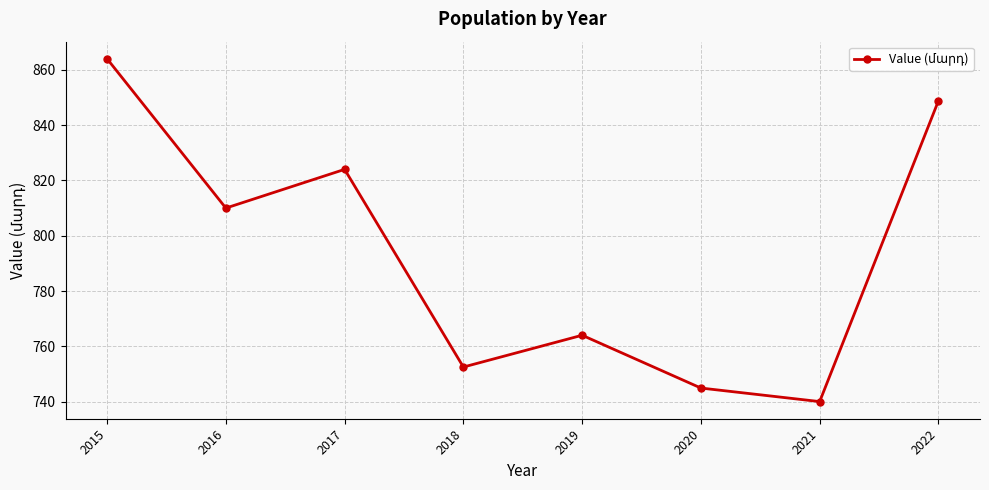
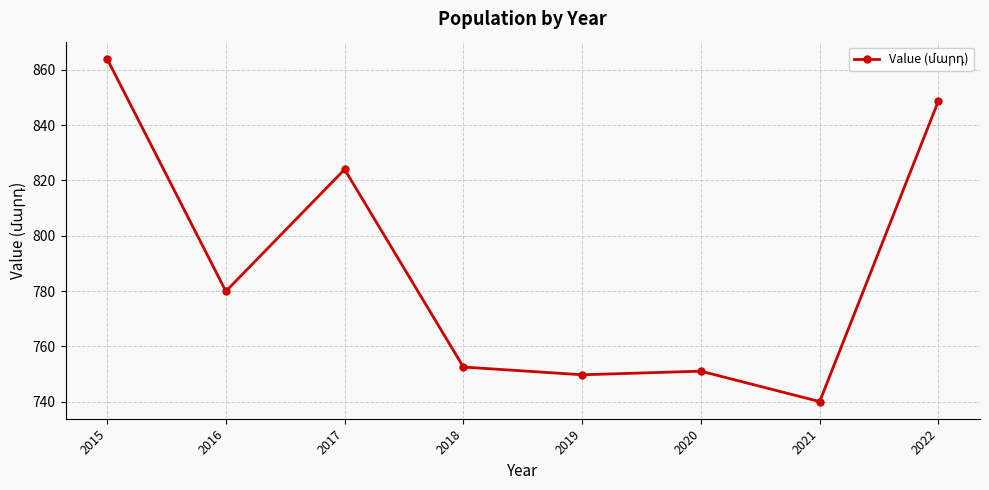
  {
    "2015": 864,
-   "2016": 810,
+   "2016": 780,
    "2017": 824,
    "2018": 753,
-   "2019": 764,
-   "2020": 745,
+   "2019": 750,
+   "2020": 751,
    "2021": 740,
    "2022": 849
  }
